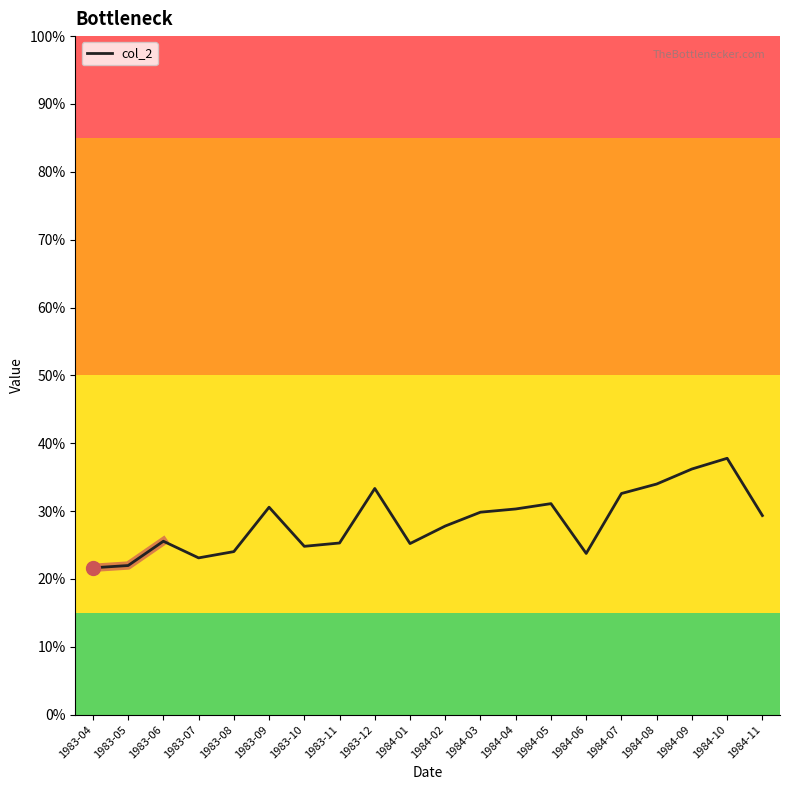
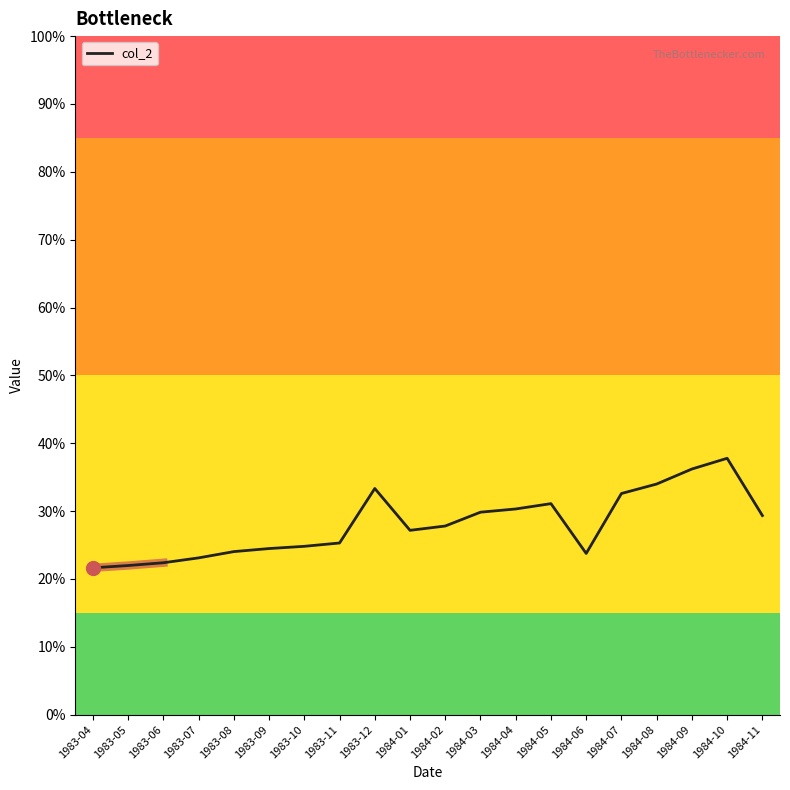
  {
    "col_2": {
-     "1983-06": "26%",
+     "1983-06": "22%",
      "1983-07": "23%",
      "1983-08": "24%",
-     "1983-09": "31%",
+     "1983-09": "24%",
      "1983-10": "25%",
      "1983-11": "25%",
      "1983-12": "33%",
-     "1984-01": "25%",
+     "1984-01": "27%",
      "1984-02": "28%",
      "1984-03": "30%",
      "1984-04": "30%",
      "1984-05": "31%",
      "1984-06": "24%",
      "1984-07": "33%",
      "1984-08": "34%",
      "1984-09": "36%",
      "1984-10": "38%",
      "1984-11": "29%"
    }
  }
